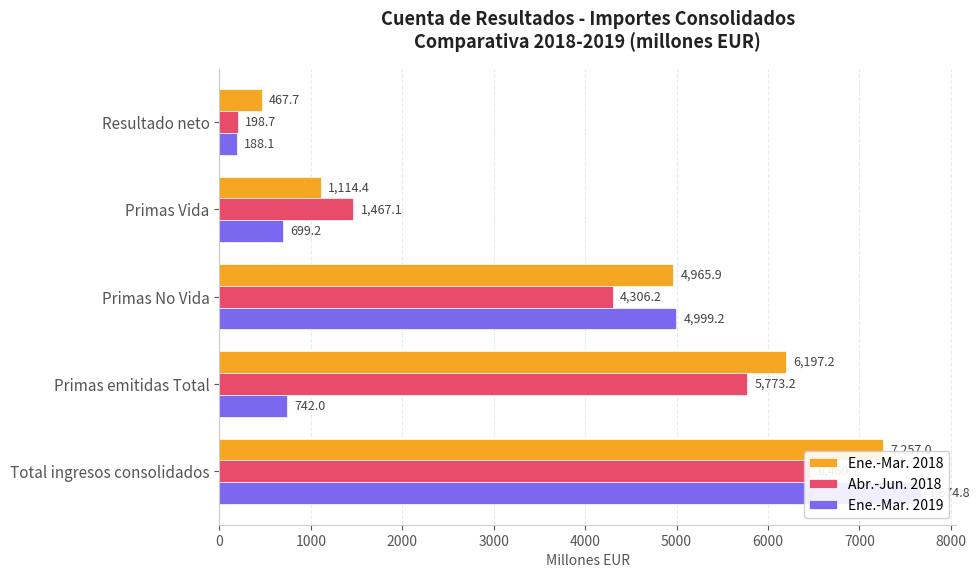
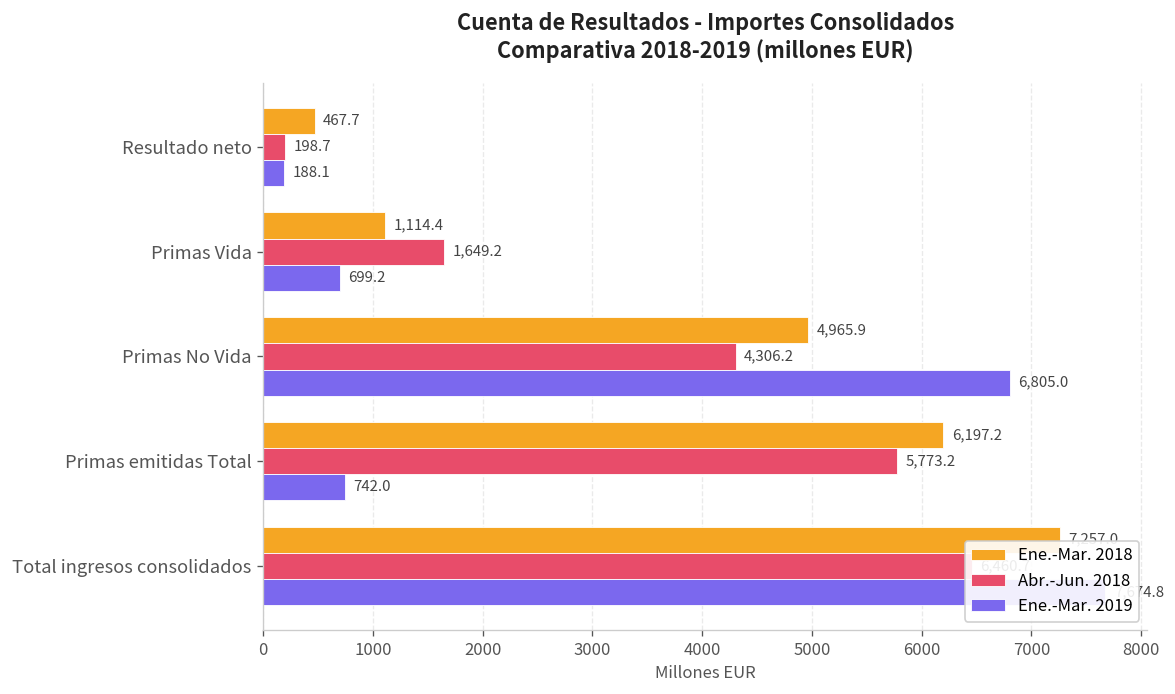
  {
    "Ene.-Mar. 2018": {
      "Resultado neto": "467.7",
      "Primas Vida": "1,114.4",
      "Primas No Vida": "4,965.9",
      "Primas emitidas Total": "6,197.2"
    },
    "Abr.-Jun. 2018": {
      "Resultado neto": "198.7",
-     "Primas Vida": "1,467.1",
+     "Primas Vida": "1,649.2",
      "Primas No Vida": "4,306.2",
      "Primas emitidas Total": "5,773.2"
    },
    "Ene.-Mar. 2019": {
      "Resultado neto": "188.1",
      "Primas Vida": "699.2",
-     "Primas No Vida": "4,999.2",
+     "Primas No Vida": "6,805.0",
      "Primas emitidas Total": "742.0"
    }
  }
